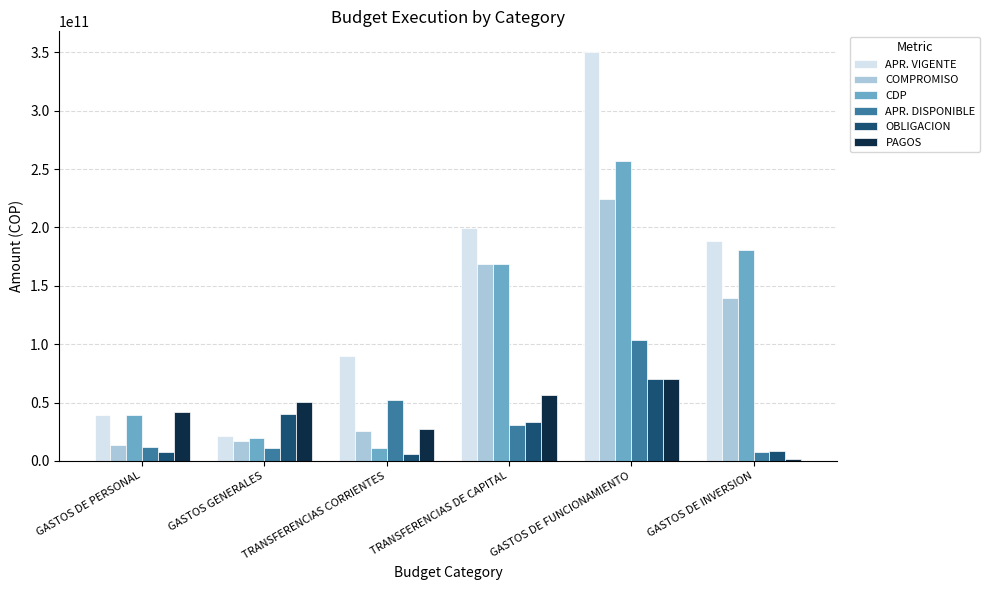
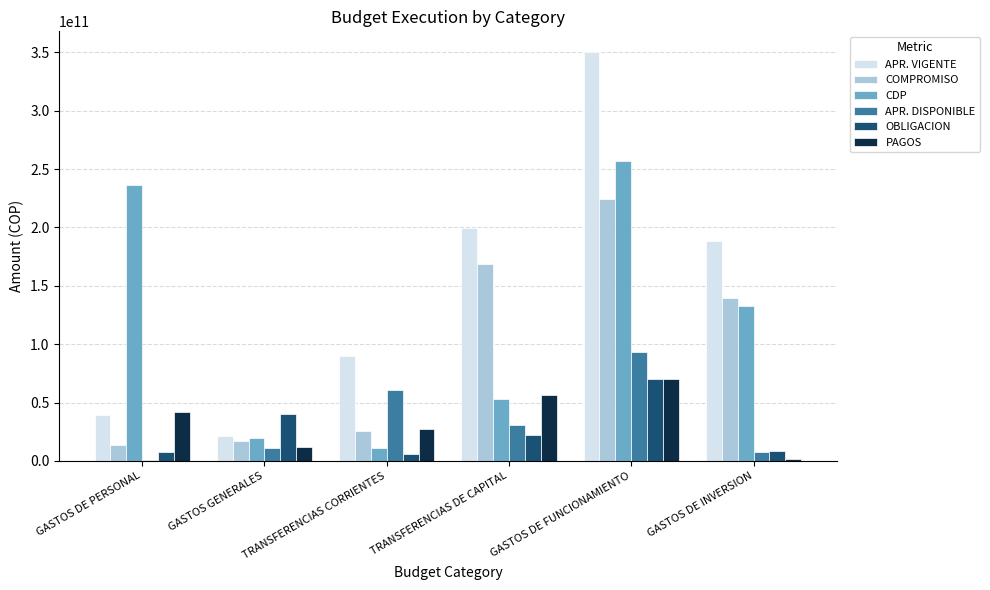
  {
    "CDP": {
-     "GASTOS DE PERSONAL": 39000000000,
+     "GASTOS DE PERSONAL": 236000000000,
      "GASTOS GENERALES": 20000000000,
      "TRANSFERENCIAS CORRIENTES": 11000000000,
-     "TRANSFERENCIAS DE CAPITAL": 169000000000,
+     "TRANSFERENCIAS DE CAPITAL": 53000000000,
      "GASTOS DE FUNCIONAMIENTO": 257000000000,
-     "GASTOS DE INVERSION": 181000000000
+     "GASTOS DE INVERSION": 133000000000
    },
    "APR. DISPONIBLE": {
-     "GASTOS DE PERSONAL": 12000000000,
+     "GASTOS DE PERSONAL": 1000000000,
      "GASTOS GENERALES": 11000000000,
-     "TRANSFERENCIAS CORRIENTES": 52000000000,
+     "TRANSFERENCIAS CORRIENTES": 60000000000,
      "TRANSFERENCIAS DE CAPITAL": 31000000000,
-     "GASTOS DE FUNCIONAMIENTO": 103000000000,
+     "GASTOS DE FUNCIONAMIENTO": 93000000000,
      "GASTOS DE INVERSION": 8000000000
    },
    "OBLIGACION": {
      "GASTOS DE PERSONAL": 7000000000,
      "GASTOS GENERALES": 41000000000,
      "TRANSFERENCIAS CORRIENTES": 6000000000,
-     "TRANSFERENCIAS DE CAPITAL": 34000000000,
+     "TRANSFERENCIAS DE CAPITAL": 22000000000,
      "GASTOS DE FUNCIONAMIENTO": 70000000000,
      "GASTOS DE INVERSION": 9000000000
    },
    "PAGOS": {
      "GASTOS DE PERSONAL": 42000000000,
-     "GASTOS GENERALES": 50000000000,
+     "GASTOS GENERALES": 12000000000,
      "TRANSFERENCIAS CORRIENTES": 28000000000,
      "TRANSFERENCIAS DE CAPITAL": 56000000000,
      "GASTOS DE FUNCIONAMIENTO": 70000000000
    }
  }
